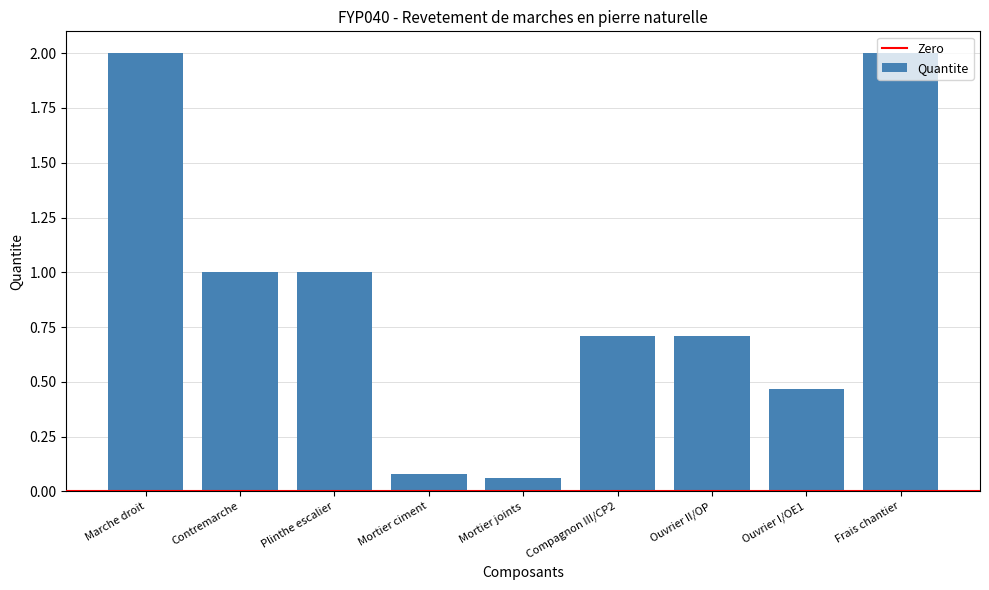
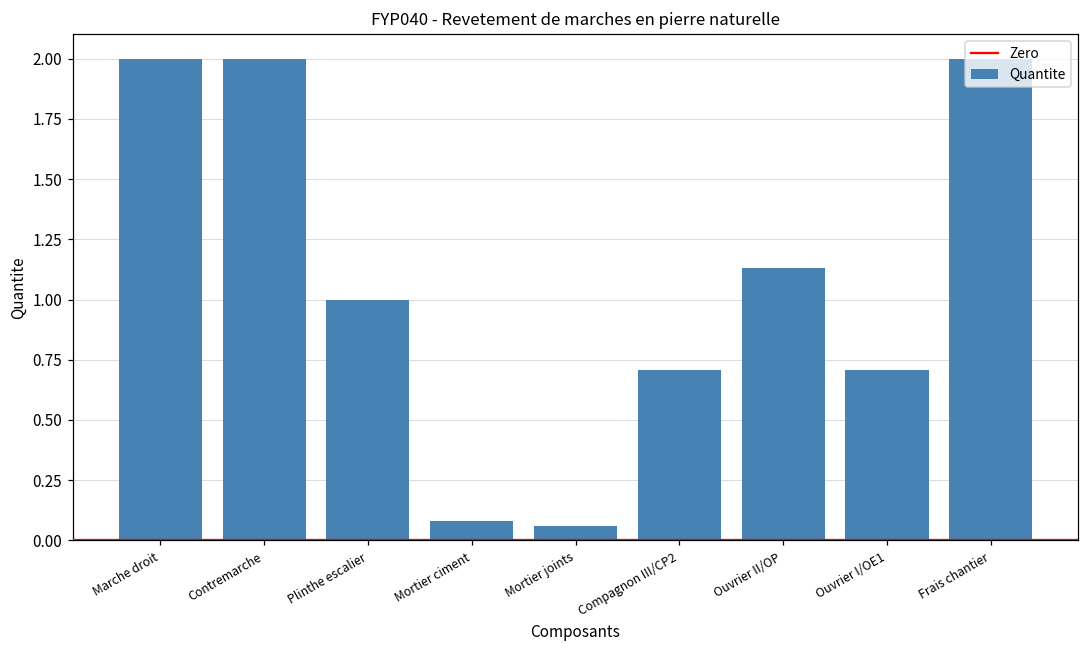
  {
    "Marche droit": 2.00,
-   "Contremarche": 1,
+   "Contremarche": 2,
    "Plinthe escalier": 1.00,
    "Mortier ciment": 0.08,
    "Mortier joints": 0.06,
    "Compagnon III/CP2": 0.71,
-   "Ouvrier II/OP": 0.71,
-   "Ouvrier I/OE1": 0.47
+   "Ouvrier II/OP": 1.13,
+   "Ouvrier I/OE1": 0.71
  }
